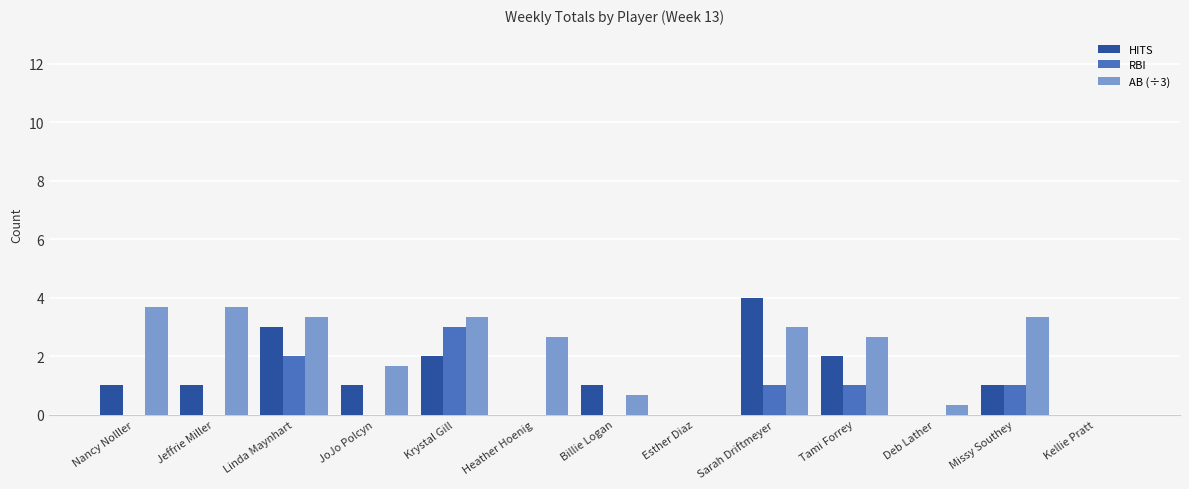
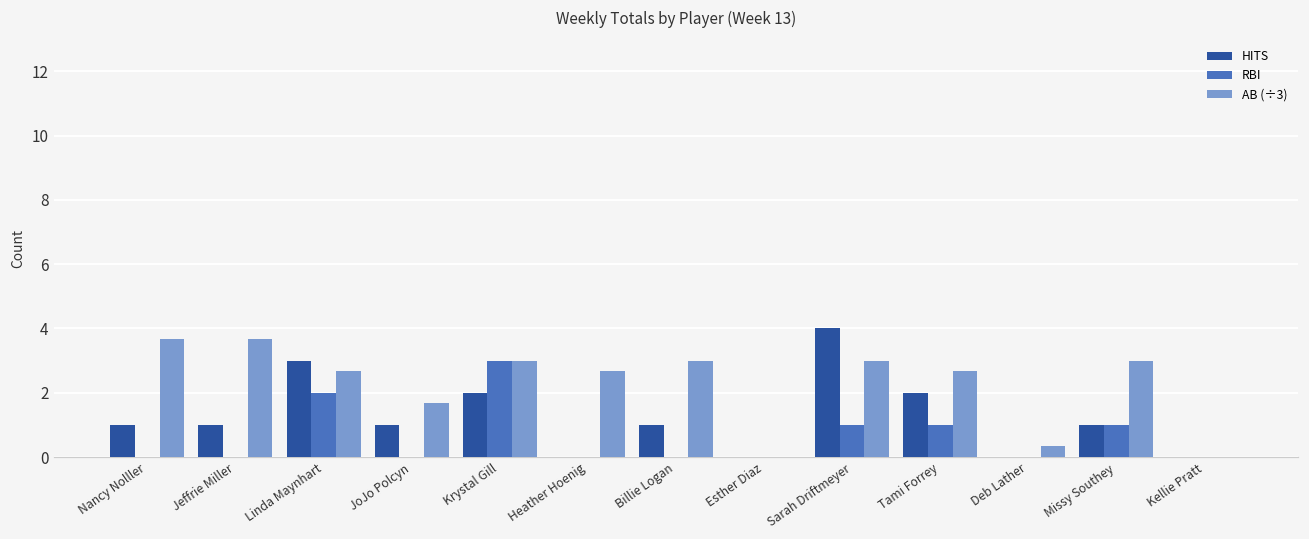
  {
    "AB (÷3)": {
      "Nancy Nolller": 3.7,
      "Jeffrie Miller": 3.7,
-     "Linda Maynhart": 3.3,
+     "Linda Maynhart": 2.7,
      "JoJo Polcyn": 1.7,
-     "Krystal Gill": 3.3,
+     "Krystal Gill": 3.0,
      "Heather Hoenig": 2.7,
-     "Billie Logan": 0.7,
+     "Billie Logan": 3.0,
      "Esther Diaz": 0.0,
      "Sarah Driftmeyer": 3.0,
      "Tami Forrey": 2.7,
      "Deb Lather": 0.3,
-     "Missy Southey": 3.3,
+     "Missy Southey": 3.0,
      "Kellie Pratt": 0.0
    }
  }
